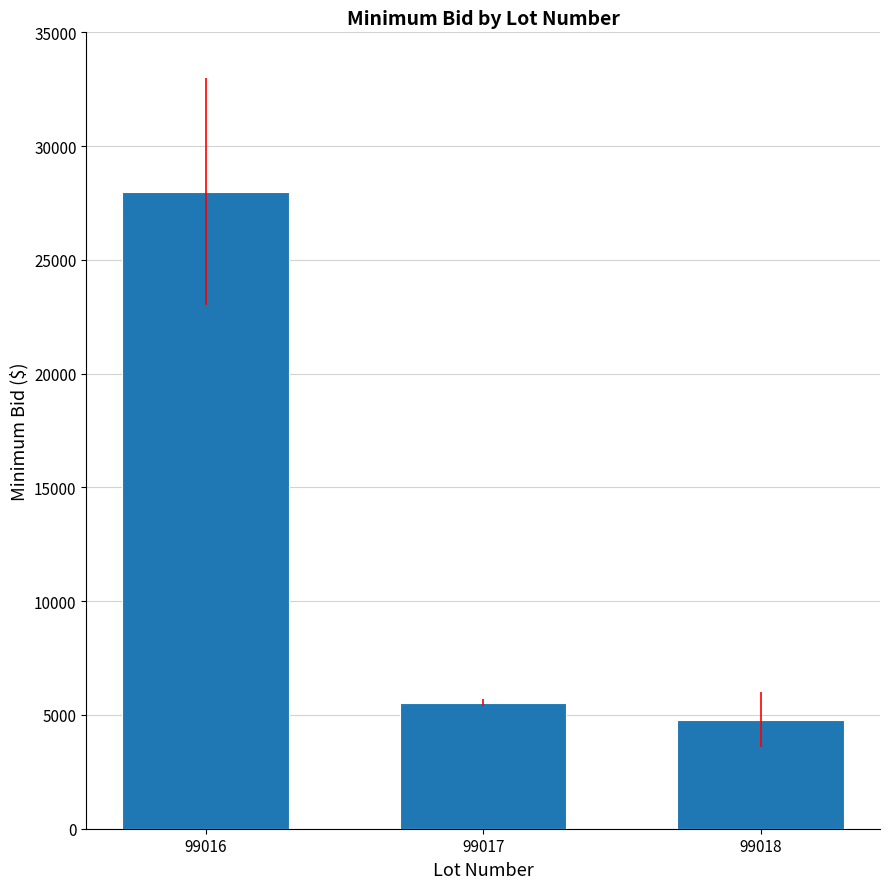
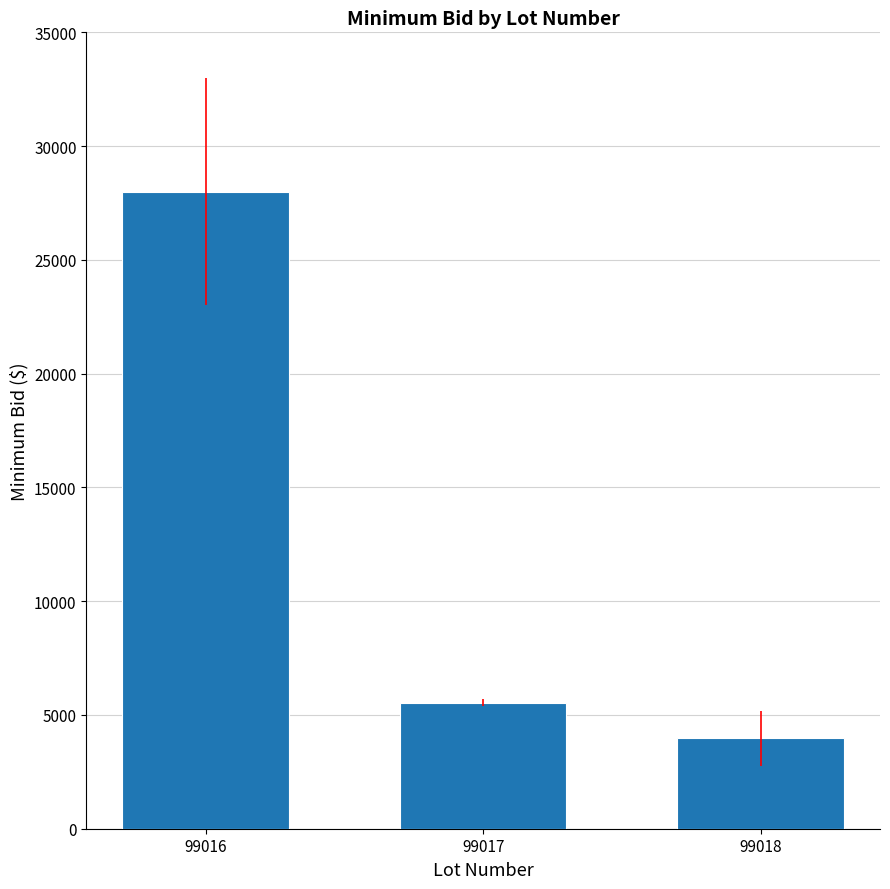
  {
    "99016": 28000,
    "99017": 5500,
-   "99018": 4800
+   "99018": 4000
  }
